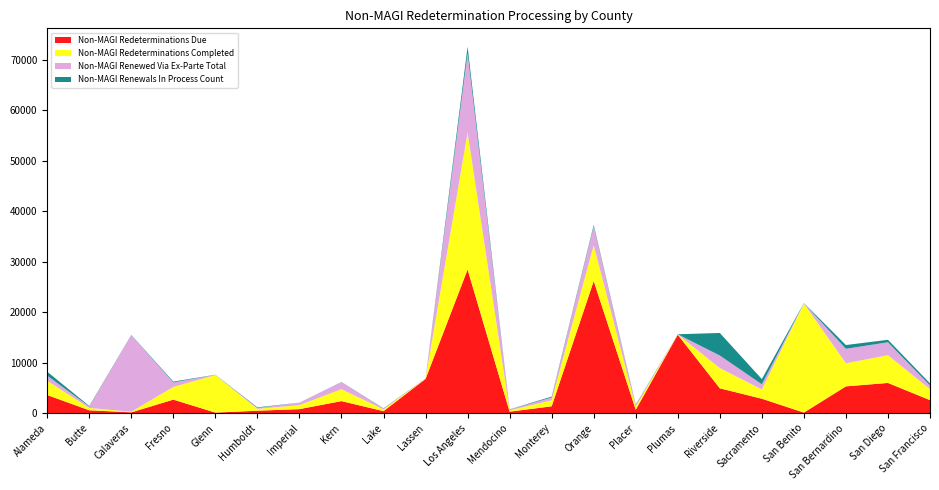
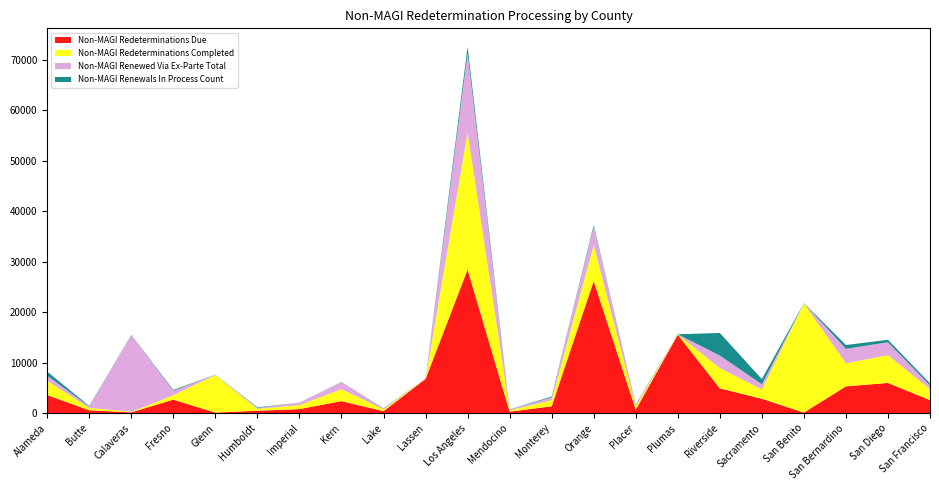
  {
    "Non-MAGI Redeterminations Due": {
      "Alameda": 4000,
      "Fresno": 3000,
      "Imperial": 1000,
      "Kern": 2000,
      "Los Angeles": 28000,
      "Monterey": 1000,
      "Orange": 26000,
      "Placer": 1000,
      "Riverside": 5000,
      "Sacramento": 3000,
      "San Bernardino": 5000,
      "San Diego": 6000,
      "San Francisco": 3000
    },
    "Non-MAGI Redeterminations Completed": {
      "Alameda": 3000,
-     "Fresno": 3000,
+     "Fresno": 1000,
      "Kern": 2000,
      "Los Angeles": 27000,
      "Monterey": 1000,
      "Orange": 7000,
      "Riverside": 4000,
      "Sacramento": 2000,
      "San Bernardino": 5000,
      "San Diego": 5000,
      "San Francisco": 2000
    },
    "Non-MAGI Renewed Via Ex-Parte Total": {
      "Alameda": 1000,
      "Los Angeles": 16000,
      "Riverside": 2000,
      "Sacramento": 1000,
      "San Bernardino": 3000
    },
    "Non-MAGI Renewals In Process Count": {
      "Alameda": 1000,
      "Los Angeles": 1000,
      "Riverside": 4000,
      "Sacramento": 1000,
      "San Bernardino": 1000
    }
  }
